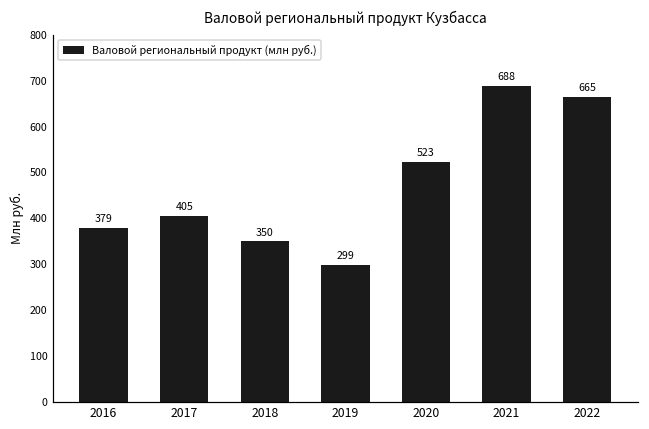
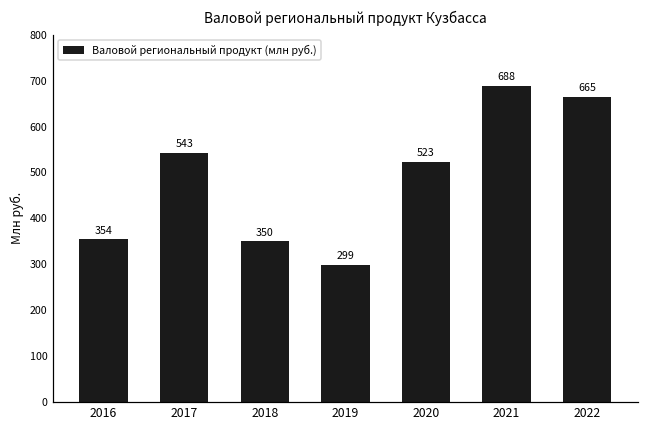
  {
-   "2016": 379,
-   "2017": 405
+   "2016": 354,
+   "2017": 543
  }
